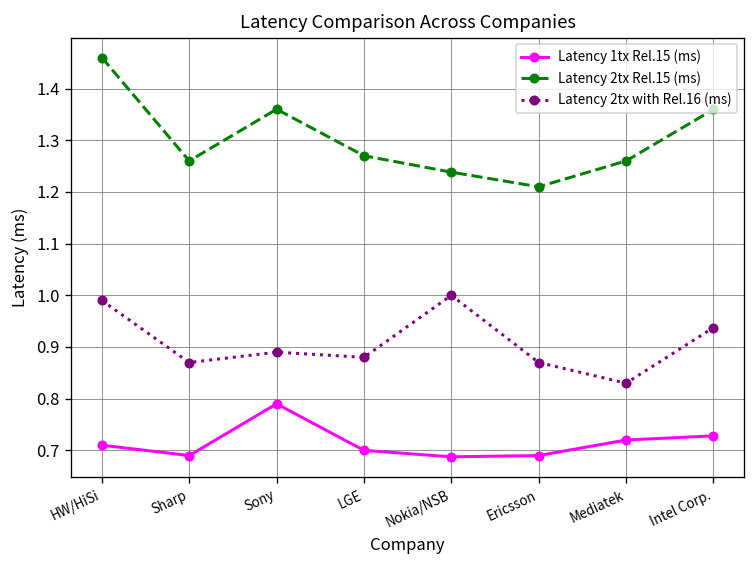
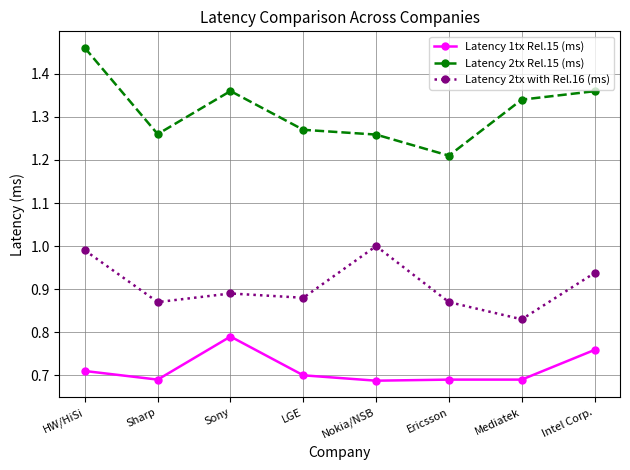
  {
    "Latency 1tx Rel.15 (ms)": {
      "HW/HiSi": 0.71,
      "Sharp": 0.69,
      "Sony": 0.79,
      "LGE": 0.70,
      "Nokia/NSB": 0.69,
      "Ericsson": 0.69,
-     "Mediatek": 0.72,
-     "Intel Corp.": 0.73
+     "Mediatek": 0.69,
+     "Intel Corp.": 0.76
    },
    "Latency 2tx Rel.15 (ms)": {
      "HW/HiSi": 1.46,
      "Sharp": 1.26,
      "Sony": 1.36,
      "LGE": 1.27,
-     "Nokia/NSB": 1.24,
+     "Nokia/NSB": 1.26,
      "Ericsson": 1.21,
-     "Mediatek": 1.26,
+     "Mediatek": 1.34,
      "Intel Corp.": 1.36
    },
    "Latency 2tx with Rel.16 (ms)": {
      "HW/HiSi": 0.99,
      "Sharp": 0.87,
      "Sony": 0.89,
      "LGE": 0.88,
      "Nokia/NSB": 1.00,
      "Ericsson": 0.87,
      "Mediatek": 0.83,
      "Intel Corp.": 0.94
    }
  }
